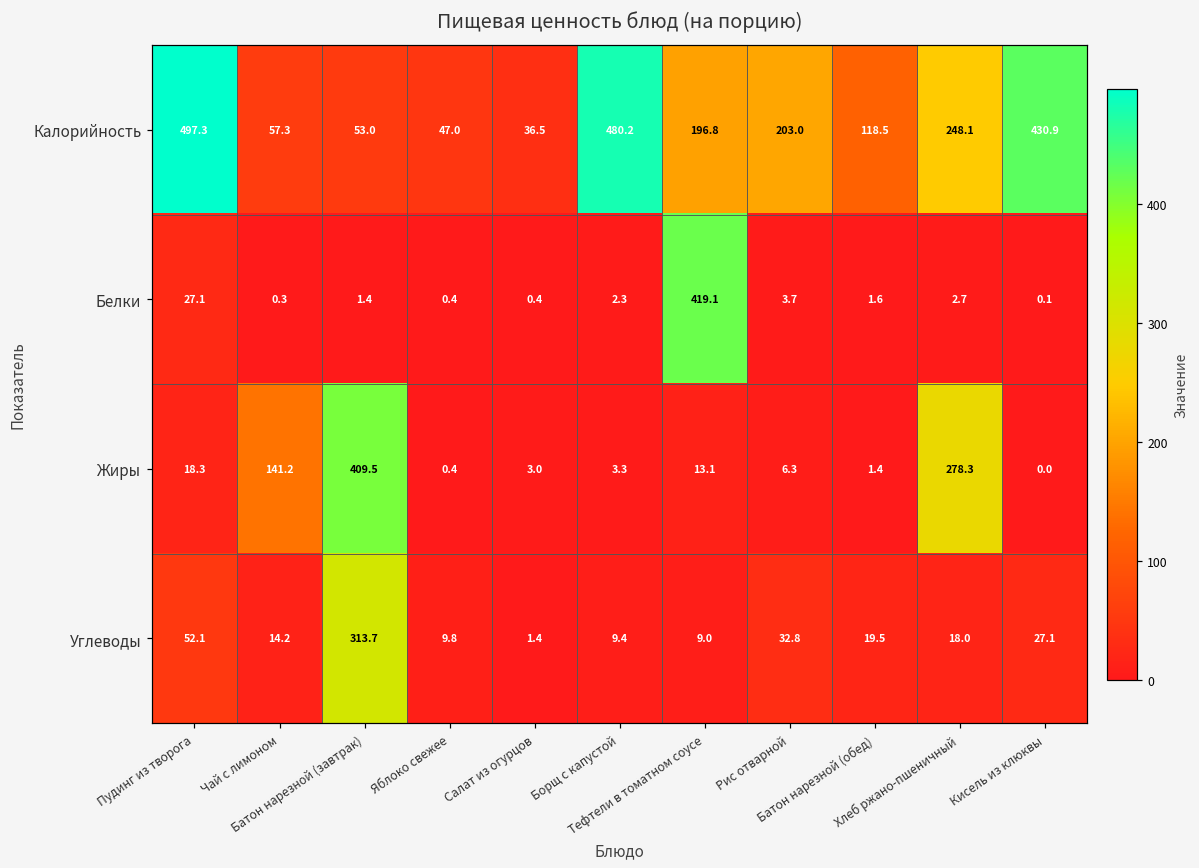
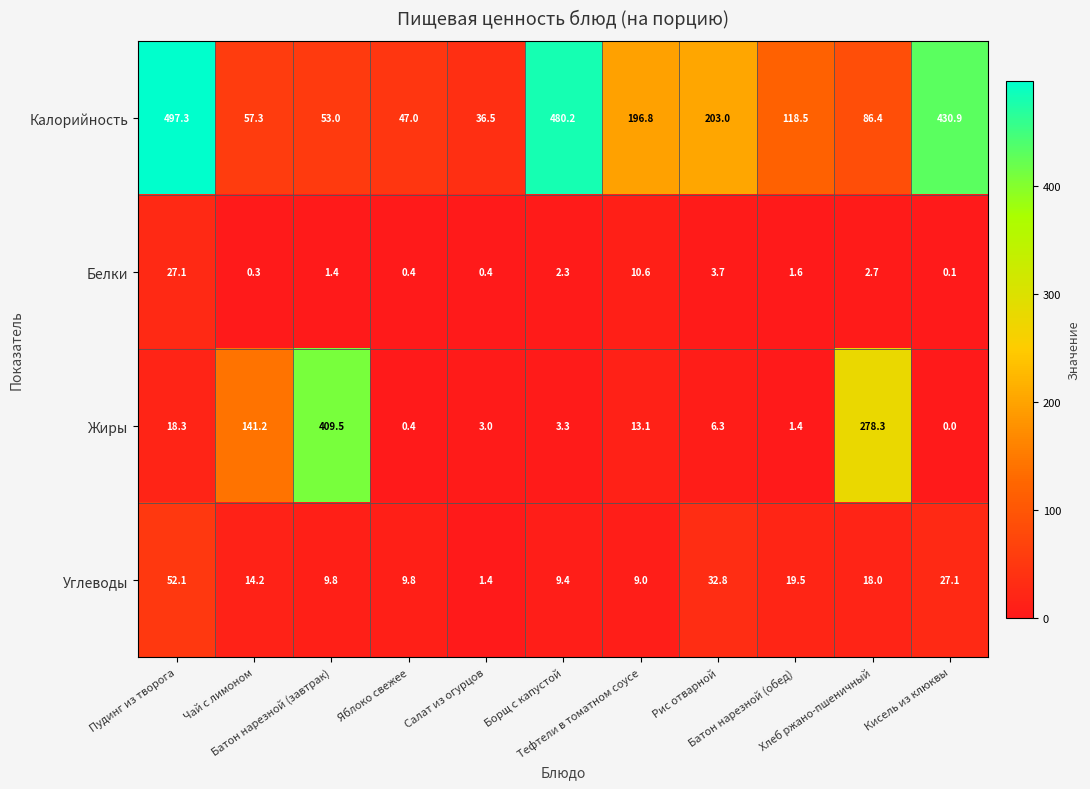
  {
    "Калорийность": {
      "Пудинг из творога": 497.3,
      "Чай с лимоном": 57.3,
      "Батон нарезной (завтрак)": 53.0,
      "Яблоко свежее": 47.0,
      "Салат из огурцов": 36.5,
      "Борщ с капустой": 480.2,
      "Тефтели в томатном соусе": 196.8,
      "Рис отварной": 203.0,
      "Батон нарезной (обед)": 118.5,
-     "Хлеб ржано-пшеничный": 248.1,
+     "Хлеб ржано-пшеничный": 86.4,
      "Кисель из клюквы": 430.9
    },
    "Белки": {
      "Пудинг из творога": 27.1,
      "Чай с лимоном": 0.3,
      "Батон нарезной (завтрак)": 1.4,
      "Яблоко свежее": 0.4,
      "Салат из огурцов": 0.4,
      "Борщ с капустой": 2.3,
-     "Тефтели в томатном соусе": 419.1,
+     "Тефтели в томатном соусе": 10.6,
      "Рис отварной": 3.7,
      "Батон нарезной (обед)": 1.6,
      "Хлеб ржано-пшеничный": 2.7,
      "Кисель из клюквы": 0.1
    },
    "Жиры": {
      "Пудинг из творога": 18.3,
      "Чай с лимоном": 141.2,
      "Батон нарезной (завтрак)": 409.5,
      "Яблоко свежее": 0.4,
      "Салат из огурцов": 3.0,
      "Борщ с капустой": 3.3,
      "Тефтели в томатном соусе": 13.1,
      "Рис отварной": 6.3,
      "Батон нарезной (обед)": 1.4,
      "Хлеб ржано-пшеничный": 278.3,
      "Кисель из клюквы": 0.0
    },
    "Углеводы": {
      "Пудинг из творога": 52.1,
      "Чай с лимоном": 14.2,
-     "Батон нарезной (завтрак)": 313.7,
+     "Батон нарезной (завтрак)": 9.8,
      "Яблоко свежее": 9.8,
      "Салат из огурцов": 1.4,
      "Борщ с капустой": 9.4,
      "Тефтели в томатном соусе": 9.0,
      "Рис отварной": 32.8,
      "Батон нарезной (обед)": 19.5,
      "Хлеб ржано-пшеничный": 18.0,
      "Кисель из клюквы": 27.1
    }
  }
